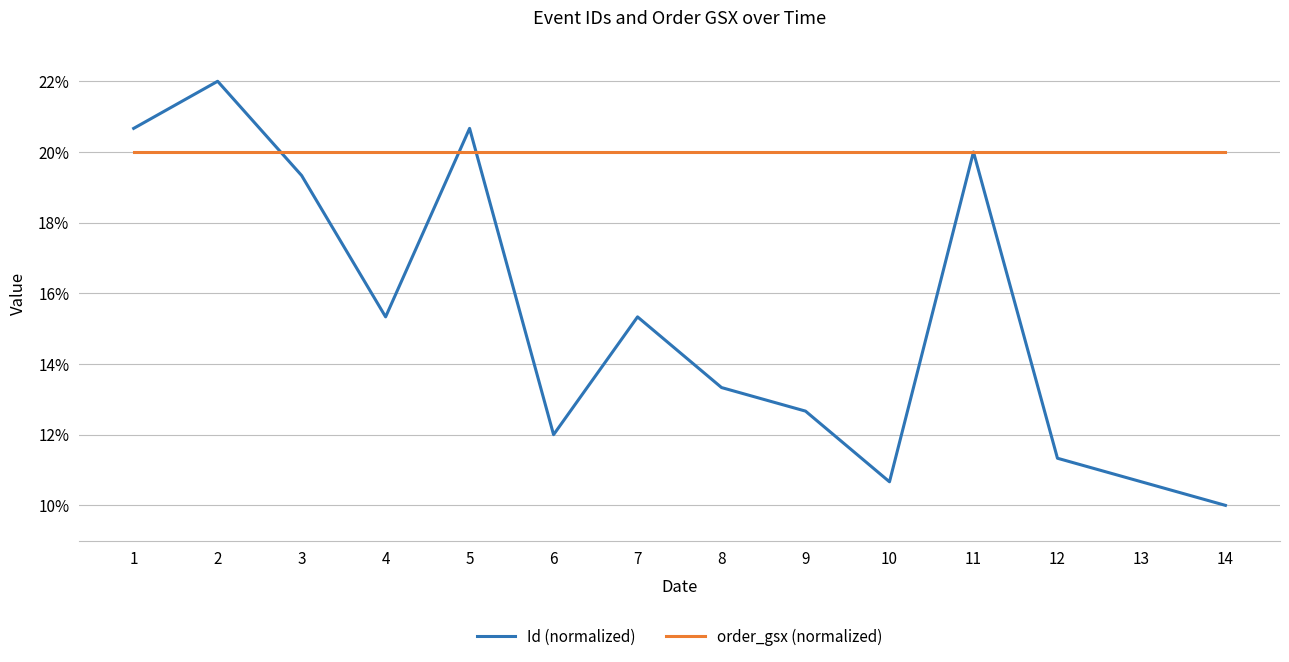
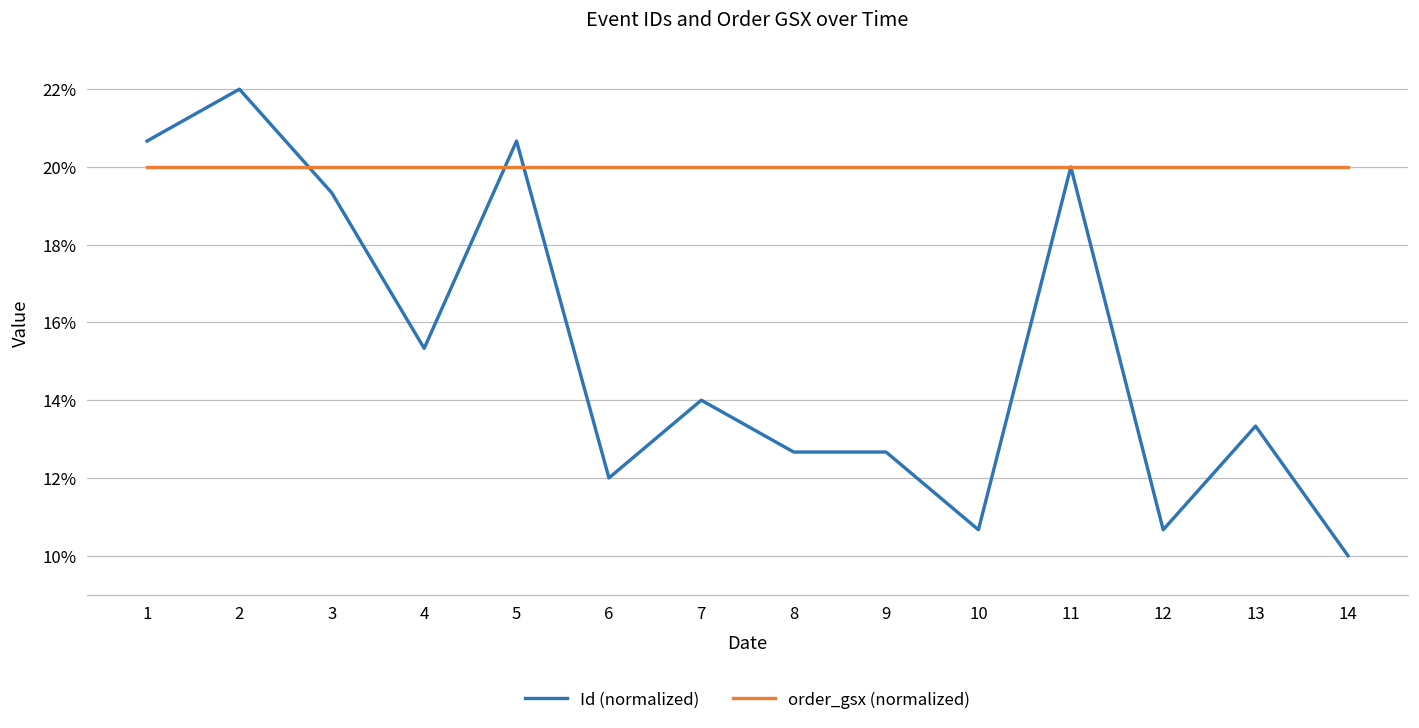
  {
    "Id (normalized)": {
      "1": "20.7%",
      "2": "22.0%",
      "3": "19.3%",
      "4": "15.3%",
      "5": "20.7%",
      "6": "12.0%",
-     "7": "15.3%",
-     "8": "13.3%",
+     "7": "14.0%",
+     "8": "12.7%",
      "9": "12.7%",
      "10": "10.7%",
-     "12": "11.3%",
-     "13": "10.7%",
+     "12": "10.7%",
+     "13": "13.3%",
      "14": "10.0%"
    },
    "order_gsx (normalized)": {
      "1": "20.0%",
      "2": "20.0%",
      "3": "20.0%",
      "4": "20.0%",
      "5": "20.0%",
      "6": "20.0%",
      "7": "20.0%",
      "8": "20.0%",
      "9": "20.0%",
      "10": "20.0%",
      "12": "20.0%",
      "13": "20.0%",
      "14": "20.0%"
    }
  }
